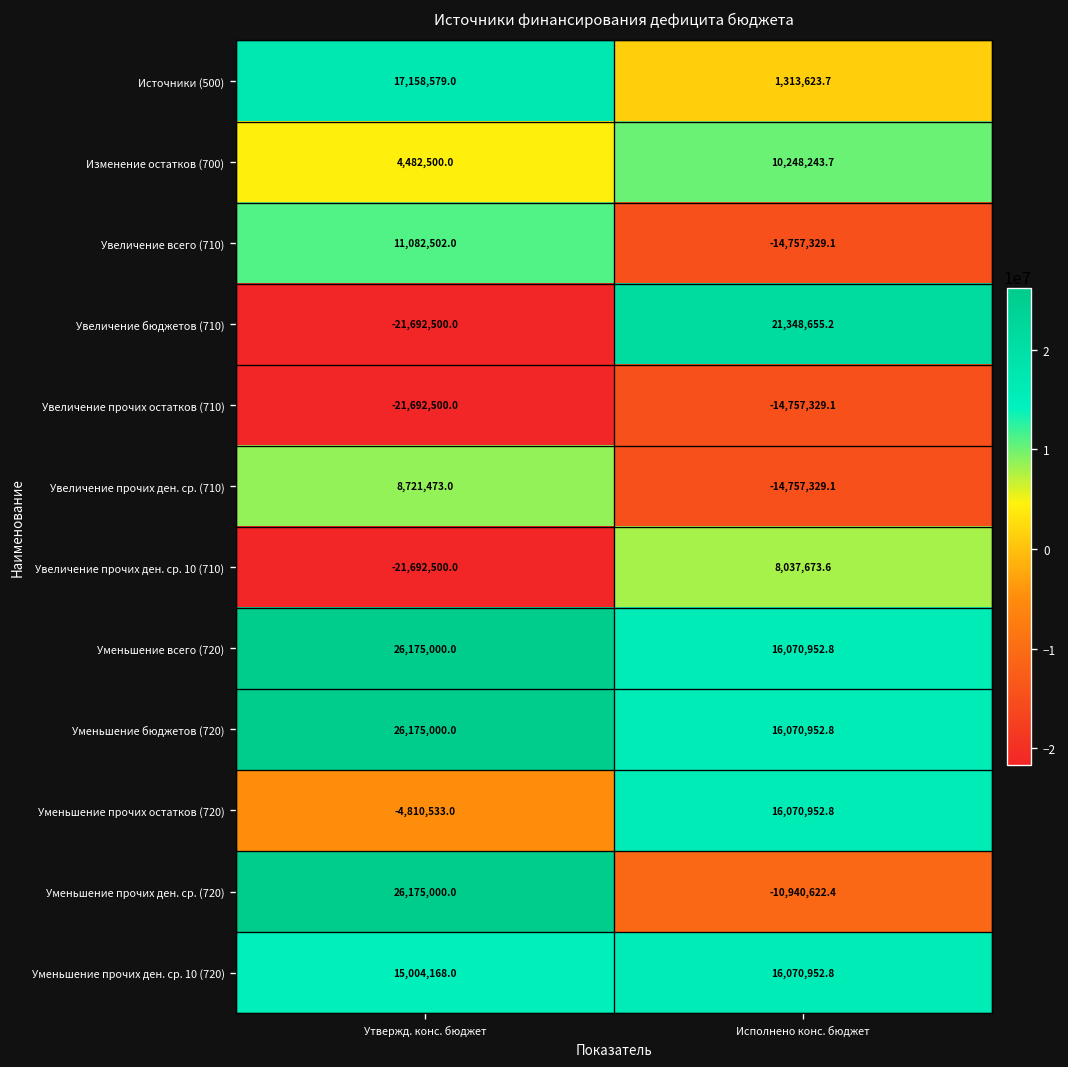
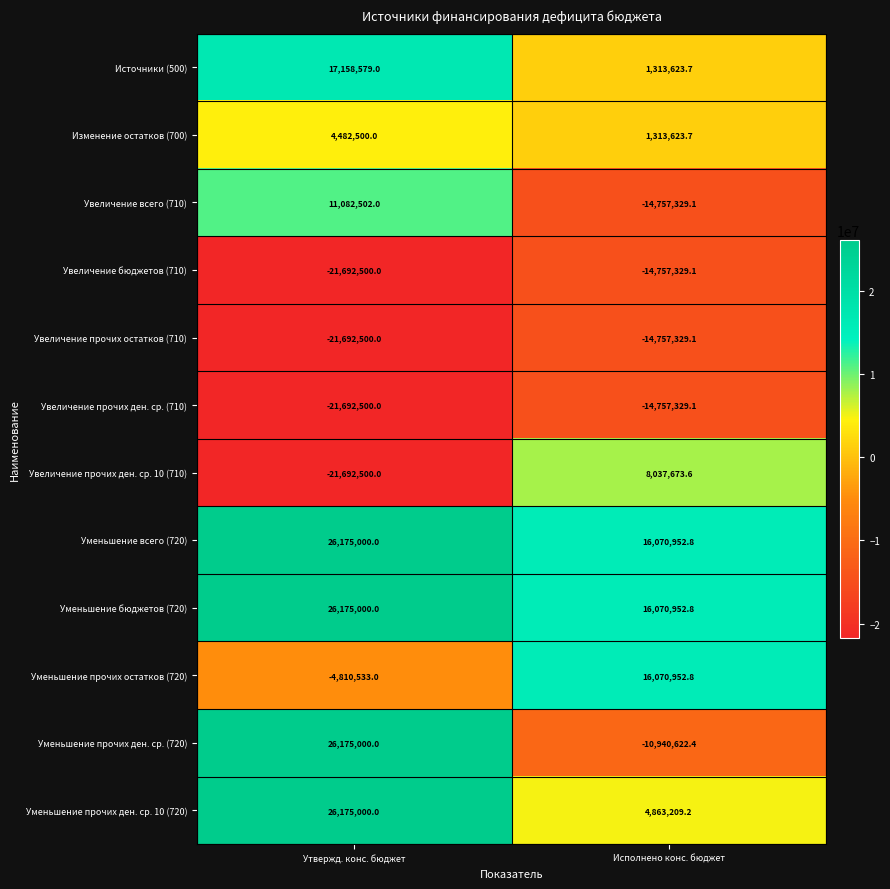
  {
    "Источники (500)": {
      "Утвержд. конс. бюджет": "17,158,579.0",
      "Исполнено конс. бюджет": "1,313,623.7"
    },
    "Изменение остатков (700)": {
      "Утвержд. конс. бюджет": "4,482,500.0",
-     "Исполнено конс. бюджет": "10,248,243.7"
+     "Исполнено конс. бюджет": "1,313,623.7"
    },
    "Увеличение всего (710)": {
      "Утвержд. конс. бюджет": "11,082,502.0",
      "Исполнено конс. бюджет": "-14,757,329.1"
    },
    "Увеличение бюджетов (710)": {
      "Утвержд. конс. бюджет": "-21,692,500.0",
-     "Исполнено конс. бюджет": "21,348,655.2"
+     "Исполнено конс. бюджет": "-14,757,329.1"
    },
    "Увеличение прочих остатков (710)": {
      "Утвержд. конс. бюджет": "-21,692,500.0",
      "Исполнено конс. бюджет": "-14,757,329.1"
    },
    "Увеличение прочих ден. ср. (710)": {
-     "Утвержд. конс. бюджет": "8,721,473.0",
+     "Утвержд. конс. бюджет": "-21,692,500.0",
      "Исполнено конс. бюджет": "-14,757,329.1"
    },
    "Увеличение прочих ден. ср. 10 (710)": {
      "Утвержд. конс. бюджет": "-21,692,500.0",
      "Исполнено конс. бюджет": "8,037,673.6"
    },
    "Уменьшение всего (720)": {
      "Утвержд. конс. бюджет": "26,175,000.0",
      "Исполнено конс. бюджет": "16,070,952.8"
    },
    "Уменьшение бюджетов (720)": {
      "Утвержд. конс. бюджет": "26,175,000.0",
      "Исполнено конс. бюджет": "16,070,952.8"
    },
    "Уменьшение прочих остатков (720)": {
      "Утвержд. конс. бюджет": "-4,810,533.0",
      "Исполнено конс. бюджет": "16,070,952.8"
    },
    "Уменьшение прочих ден. ср. (720)": {
      "Утвержд. конс. бюджет": "26,175,000.0",
      "Исполнено конс. бюджет": "-10,940,622.4"
    },
    "Уменьшение прочих ден. ср. 10 (720)": {
-     "Утвержд. конс. бюджет": "15,004,168.0",
-     "Исполнено конс. бюджет": "16,070,952.8"
+     "Утвержд. конс. бюджет": "26,175,000.0",
+     "Исполнено конс. бюджет": "4,863,209.2"
    }
  }
